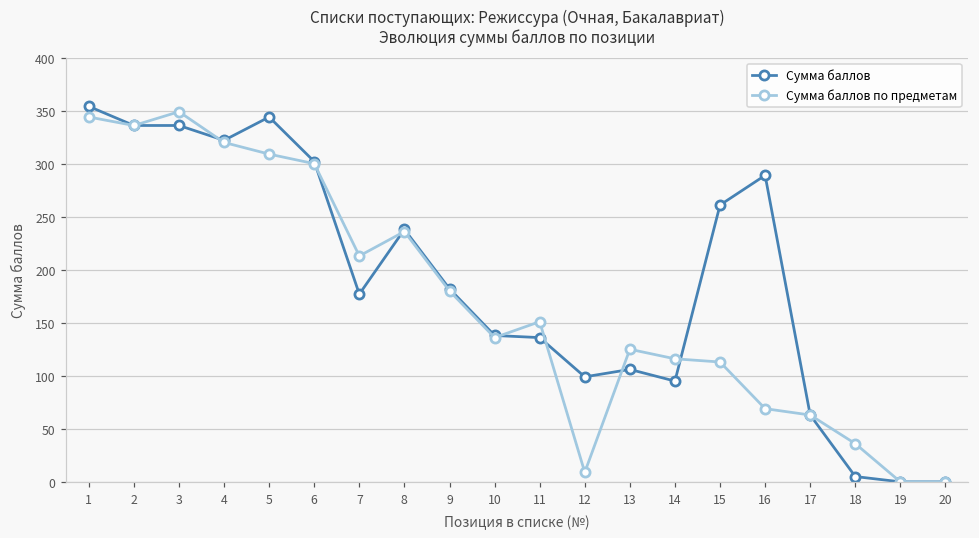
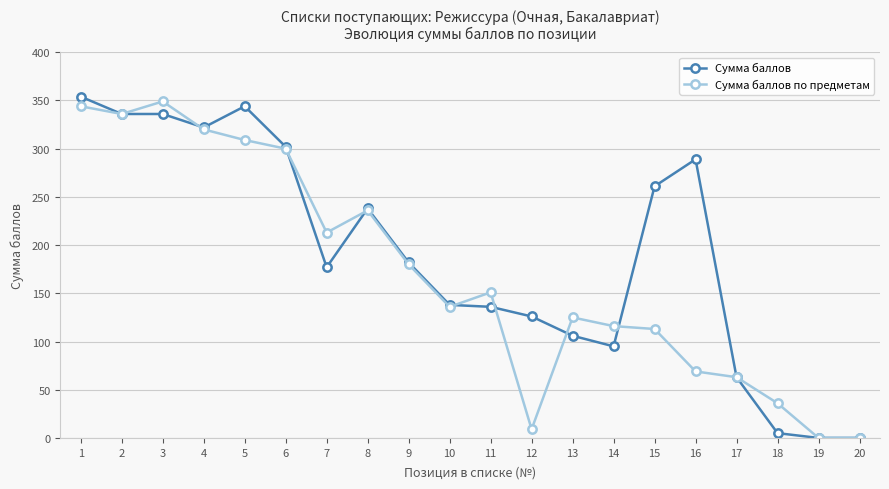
  {
    "Сумма баллов": {
      "1": 350,
      "3": 340,
      "5": 340,
      "7": 180,
      "11": 140,
-     "12": 100,
+     "12": 130,
      "13": 110,
      "14": 100,
      "15": 260,
      "16": 290,
      "18": 10
    },
    "Сумма баллов по предметам": {
      "1": 340,
      "3": 350,
      "5": 310,
      "7": 210,
      "11": 150,
      "12": 10,
      "13": 130,
      "14": 120,
      "15": 110,
      "16": 70,
      "18": 40
    }
  }
